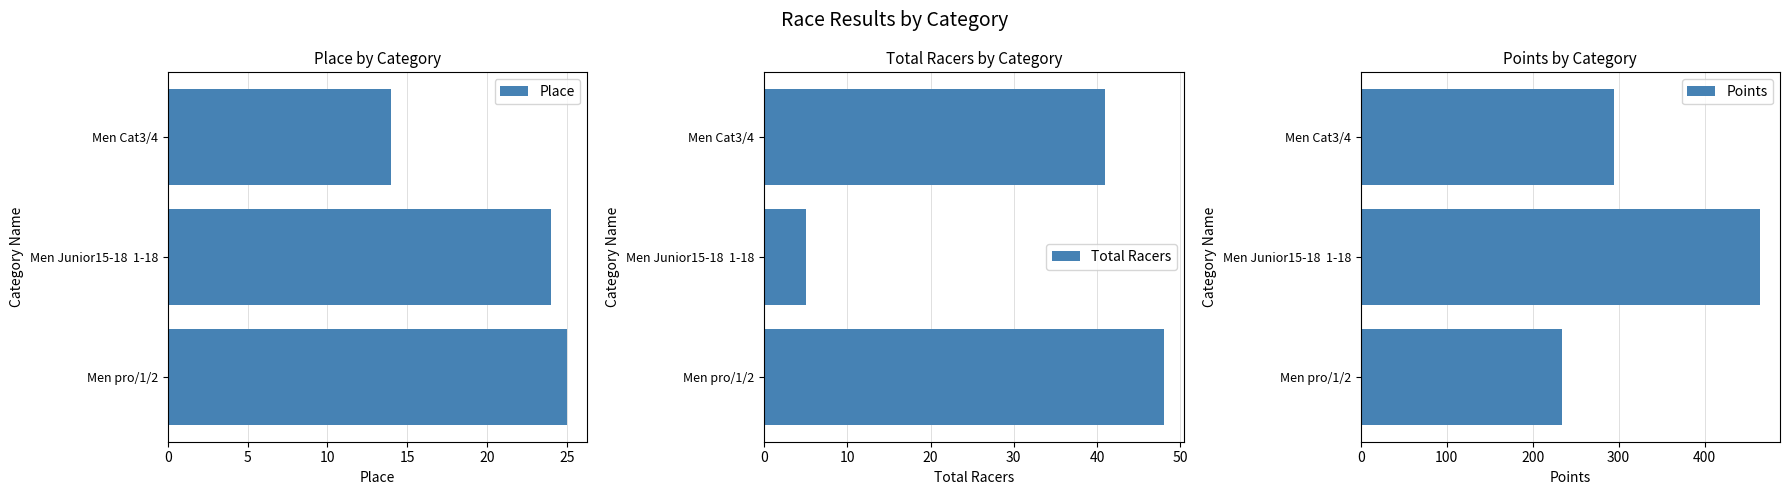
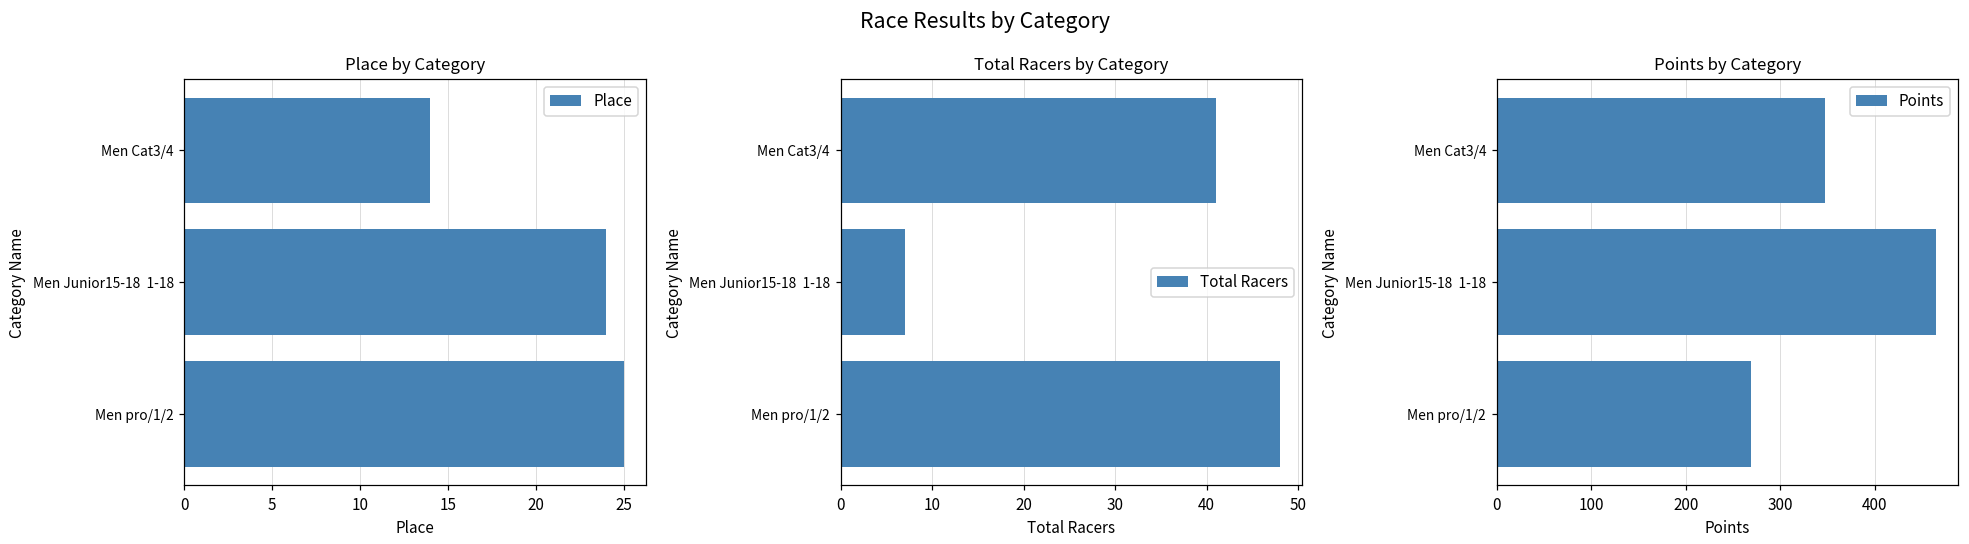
  {
    "Place by Category": {
      "Men Cat3/4": 14.0,
      "Men Junior15-18 1-18": 24.0,
      "Men pro/1/2": 25.0
    },
    "Total Racers by Category": {
      "Men Cat3/4": 41,
-     "Men Junior15-18 1-18": 5,
+     "Men Junior15-18 1-18": 7,
      "Men pro/1/2": 48
    },
    "Points by Category": {
-     "Men Cat3/4": 300,
+     "Men Cat3/4": 350,
      "Men Junior15-18 1-18": 460,
-     "Men pro/1/2": 230
+     "Men pro/1/2": 270
    }
  }
